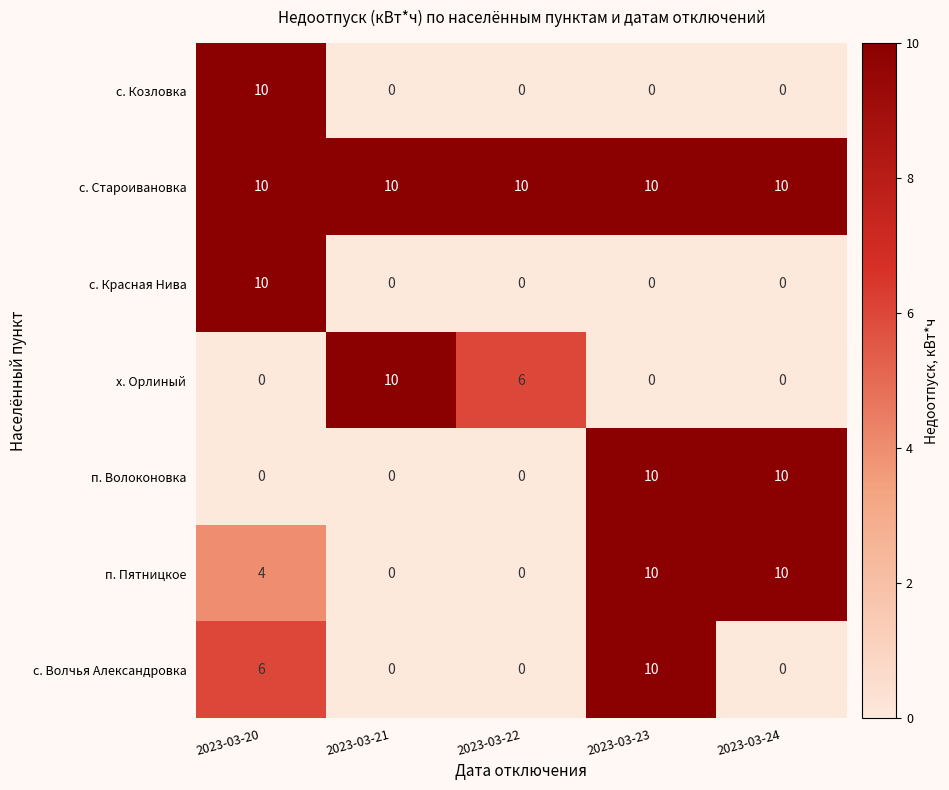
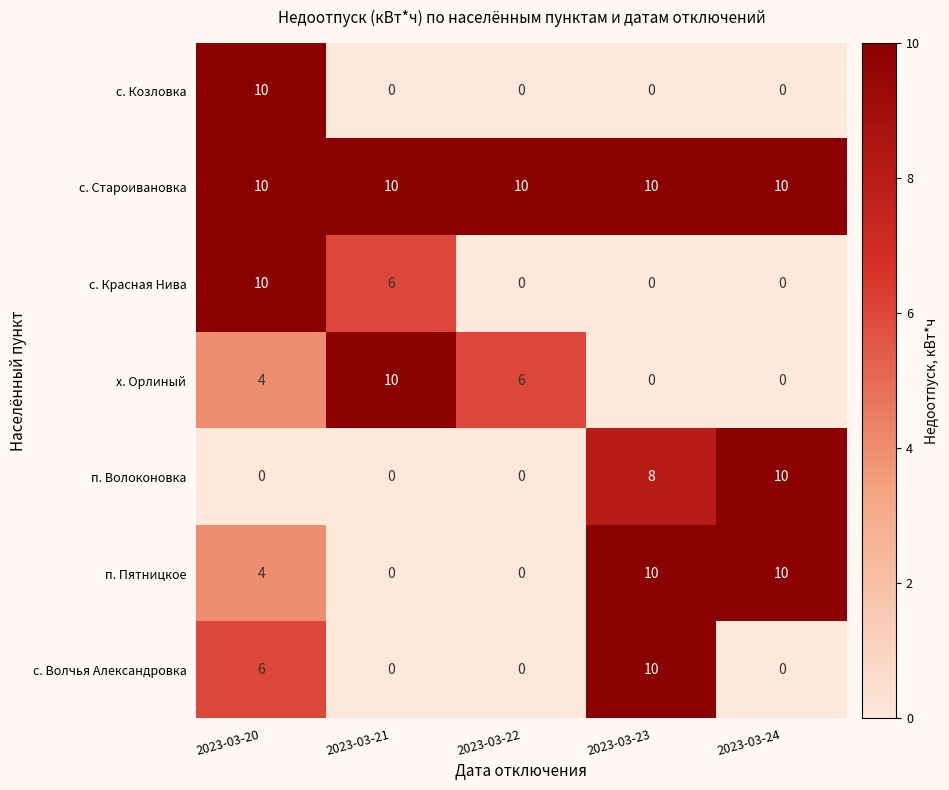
  {
    "с. Козловка": {
      "2023-03-20": 10,
      "2023-03-21": 0,
      "2023-03-22": 0,
      "2023-03-23": 0,
      "2023-03-24": 0
    },
    "с. Староивановка": {
      "2023-03-20": 10,
      "2023-03-21": 10,
      "2023-03-22": 10,
      "2023-03-23": 10,
      "2023-03-24": 10
    },
    "с. Красная Нива": {
      "2023-03-20": 10,
-     "2023-03-21": 0,
+     "2023-03-21": 6,
      "2023-03-22": 0,
      "2023-03-23": 0,
      "2023-03-24": 0
    },
    "х. Орлиный": {
-     "2023-03-20": 0,
+     "2023-03-20": 4,
      "2023-03-21": 10,
      "2023-03-22": 6,
      "2023-03-23": 0,
      "2023-03-24": 0
    },
    "п. Волоконовка": {
      "2023-03-20": 0,
      "2023-03-21": 0,
      "2023-03-22": 0,
-     "2023-03-23": 10,
+     "2023-03-23": 8,
      "2023-03-24": 10
    },
    "п. Пятницкое": {
      "2023-03-20": 4,
      "2023-03-21": 0,
      "2023-03-22": 0,
      "2023-03-23": 10,
      "2023-03-24": 10
    },
    "с. Волчья Александровка": {
      "2023-03-20": 6,
      "2023-03-21": 0,
      "2023-03-22": 0,
      "2023-03-23": 10,
      "2023-03-24": 0
    }
  }
